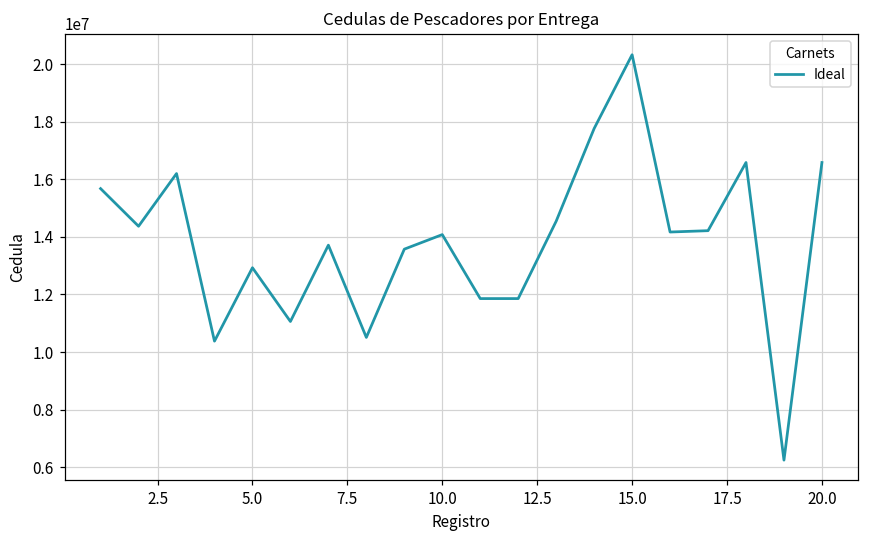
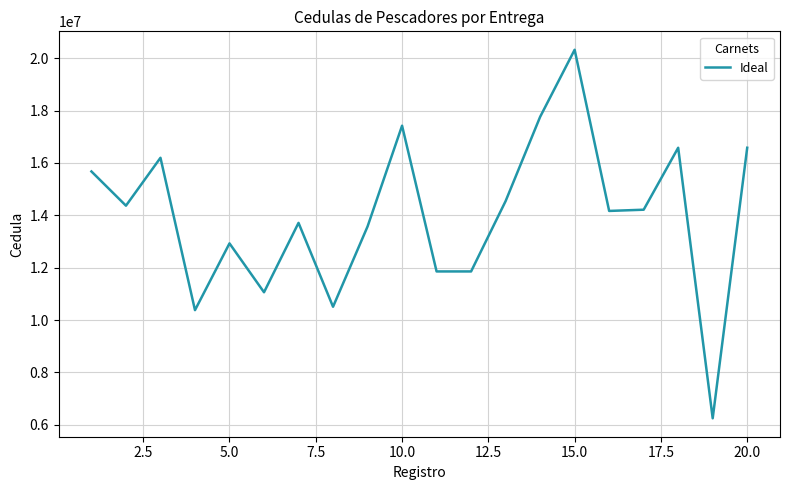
  {
    "5.0": 12900000,
-   "10.0": 14100000,
+   "10.0": 17400000,
    "15.0": 20300000,
    "20.0": 16600000
  }
